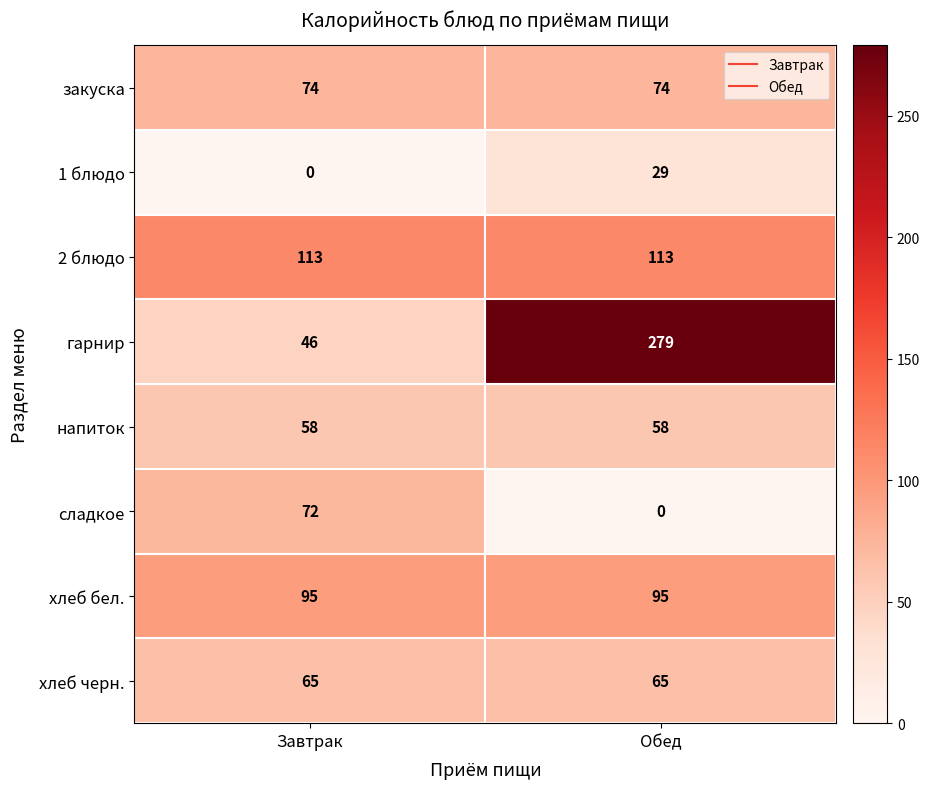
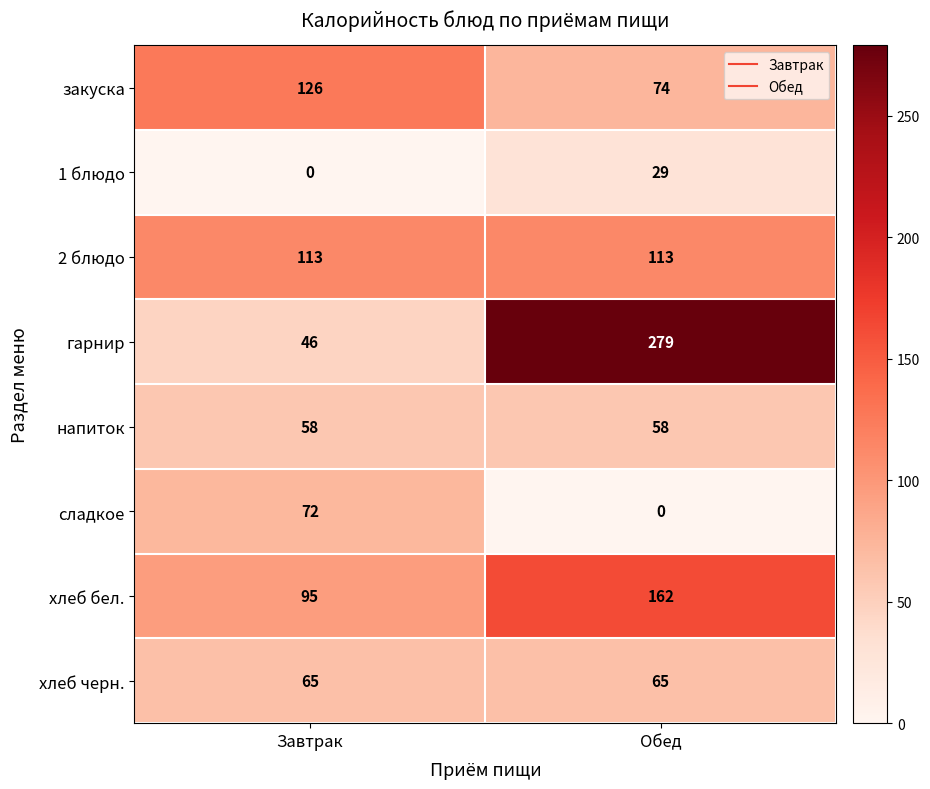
  {
    "закуска": {
-     "Завтрак": 74,
+     "Завтрак": 126,
      "Обед": 74
    },
    "1 блюдо": {
      "Завтрак": 0,
      "Обед": 29
    },
    "2 блюдо": {
      "Завтрак": 113,
      "Обед": 113
    },
    "гарнир": {
      "Завтрак": 46,
      "Обед": 279
    },
    "напиток": {
      "Завтрак": 58,
      "Обед": 58
    },
    "сладкое": {
      "Завтрак": 72,
      "Обед": 0
    },
    "хлеб бел.": {
      "Завтрак": 95,
-     "Обед": 95
+     "Обед": 162
    },
    "хлеб черн.": {
      "Завтрак": 65,
      "Обед": 65
    }
  }
